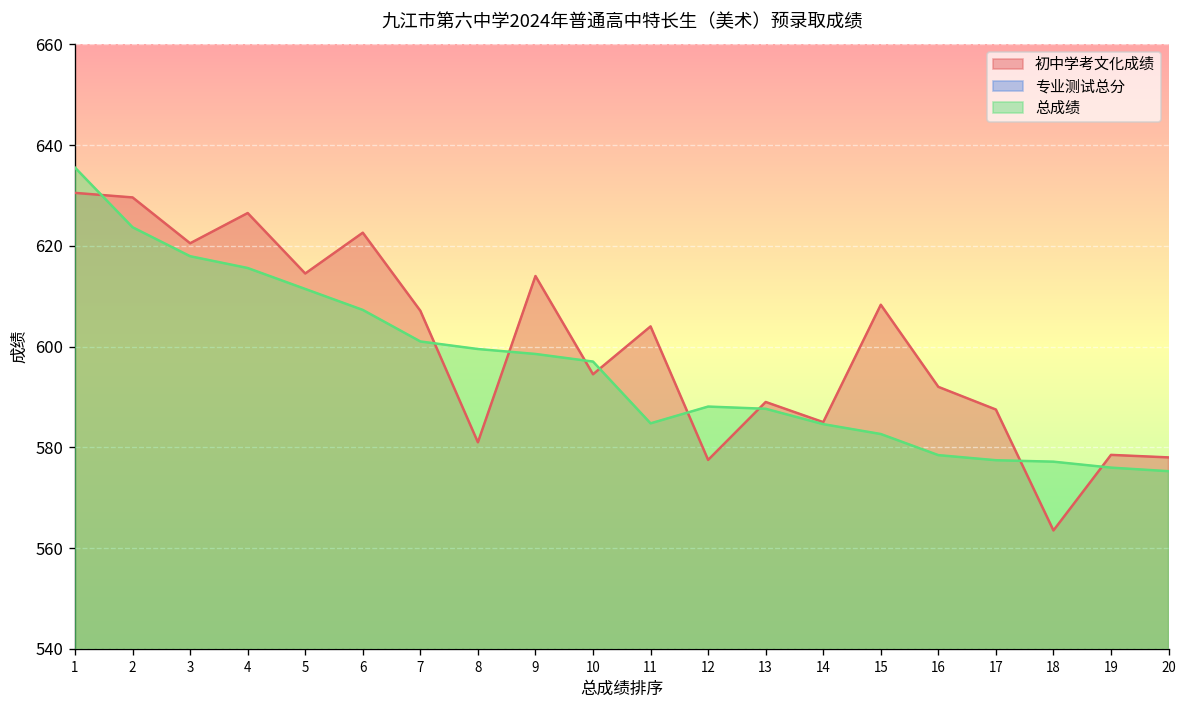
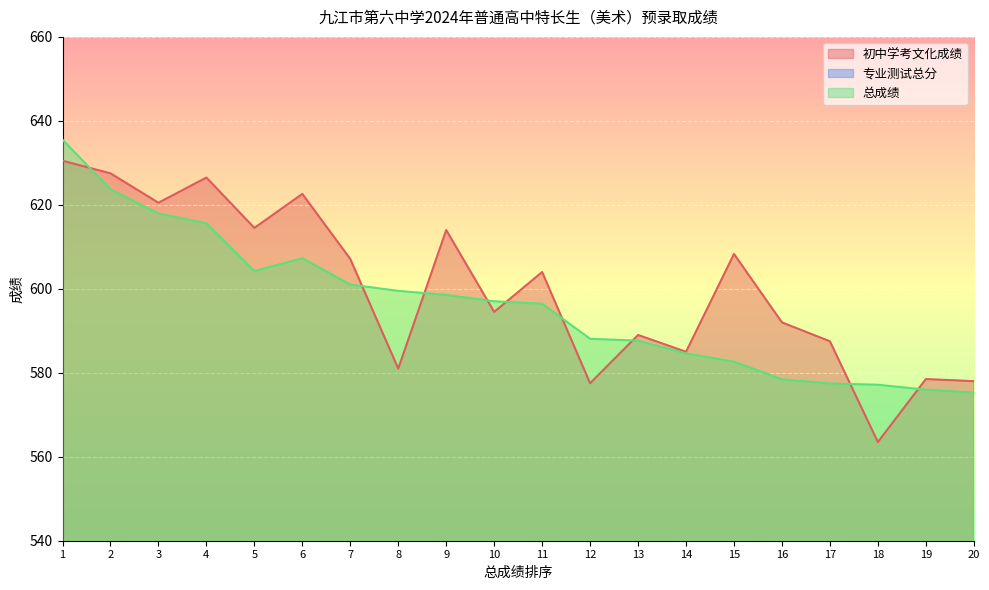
  {
    "初中学考文化成绩": {
      "1": 631,
-     "2": 630,
+     "2": 628,
      "3": 621,
      "4": 627,
      "5": 615,
      "6": 623,
      "7": 607,
      "8": 581,
      "9": 614,
      "10": 595,
      "11": 604,
      "12": 578,
      "13": 589,
      "15": 608,
      "16": 592,
      "17": 588,
      "18": 564,
      "19": 579,
      "20": 578
    },
    "总成绩": {
      "1": 636,
      "2": 624,
      "3": 618,
      "4": 616,
-     "5": 611,
+     "5": 604,
      "6": 607,
      "7": 601,
      "8": 600,
      "9": 599,
      "10": 597,
-     "11": 585,
+     "11": 596,
      "12": 588,
      "13": 588,
      "15": 583,
      "16": 578,
      "17": 577,
      "18": 577,
      "19": 576,
      "20": 575
    }
  }
